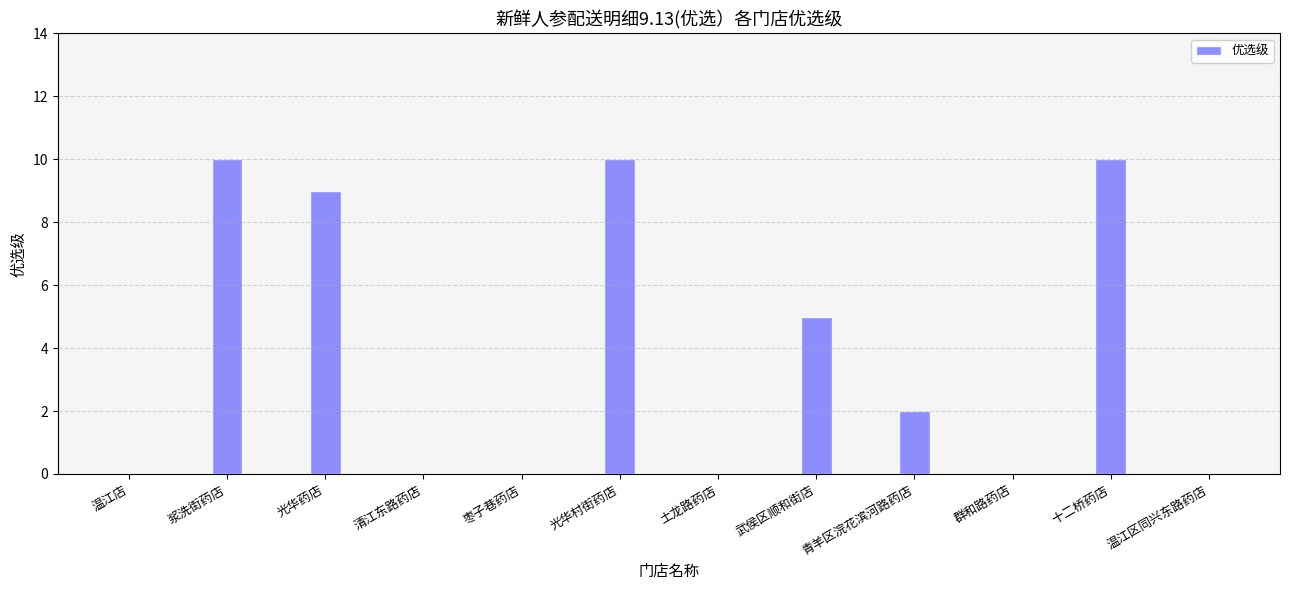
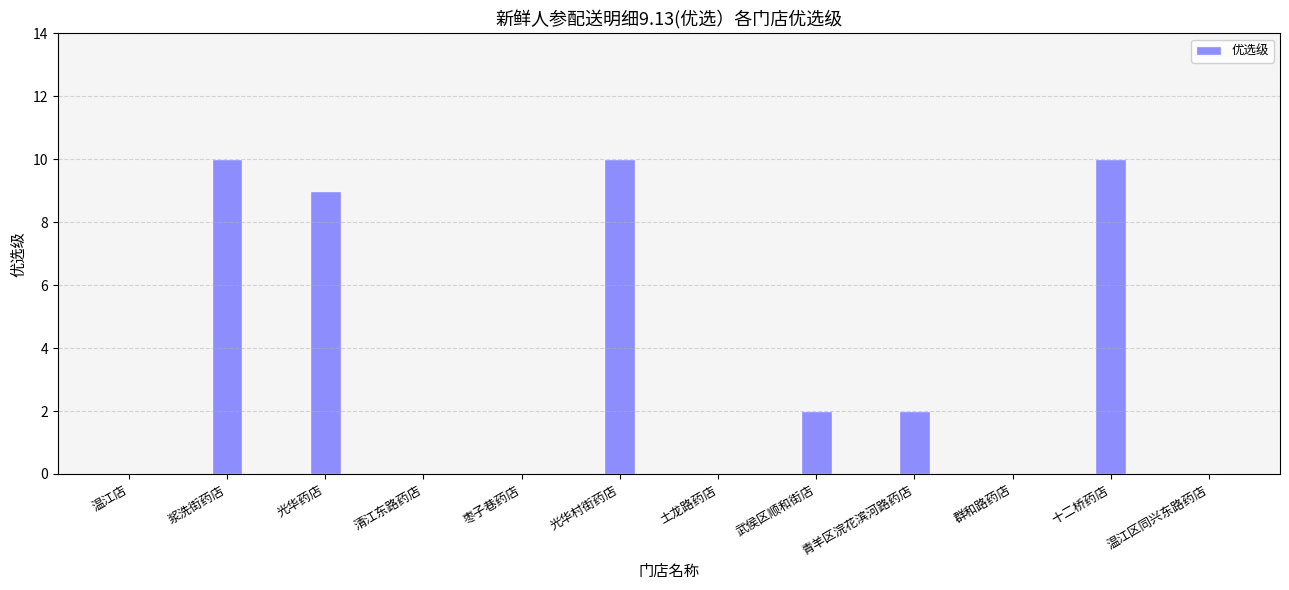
  {
    "温江店": 0,
    "浆洗街药店": 10,
    "光华药店": 9,
    "清江东路药店": 0,
    "枣子巷药店": 0,
    "光华村街药店": 10,
    "土龙路药店": 0,
-   "武侯区顺和街店": 5,
+   "武侯区顺和街店": 2,
    "青羊区浣花滨河路药店": 2,
    "群和路药店": 0,
    "十二桥药店": 10,
    "温江区同兴东路药店": 0
  }
